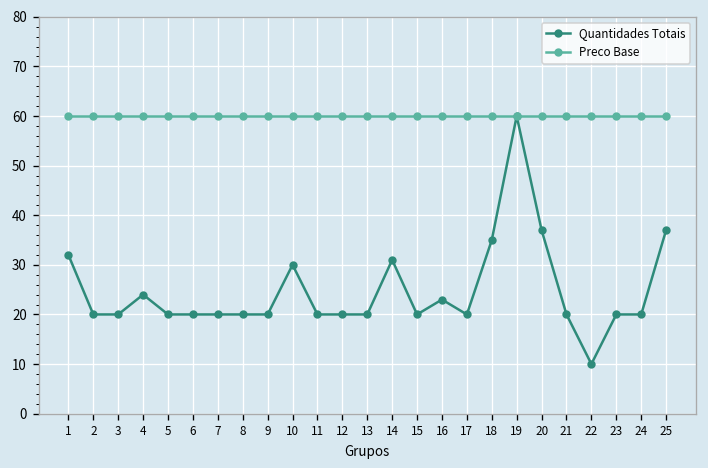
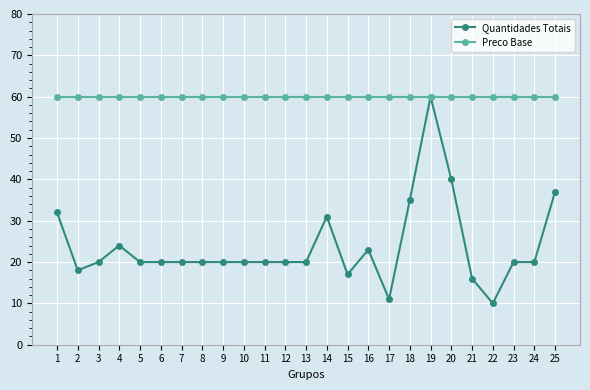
  {
    "Quantidades Totais": {
      "1": 32,
-     "2": 20,
+     "2": 18,
      "3": 20,
      "4": 24,
      "5": 20,
      "6": 20,
      "7": 20,
      "8": 20,
      "9": 20,
-     "10": 30,
+     "10": 20,
      "11": 20,
      "12": 20,
      "13": 20,
      "14": 31,
-     "15": 20,
+     "15": 17,
      "16": 23,
-     "17": 20,
+     "17": 11,
      "18": 35,
-     "20": 37,
-     "21": 20,
+     "20": 40,
+     "21": 16,
      "22": 10,
      "23": 20,
      "24": 20,
      "25": 37
    },
    "Preco Base": {
      "1": 60,
      "2": 60,
      "3": 60,
      "4": 60,
      "5": 60,
      "6": 60,
      "7": 60,
      "8": 60,
      "9": 60,
      "10": 60,
      "11": 60,
      "12": 60,
      "13": 60,
      "14": 60,
      "15": 60,
      "16": 60,
      "17": 60,
      "18": 60,
      "20": 60,
      "21": 60,
      "22": 60,
      "23": 60,
      "24": 60,
      "25": 60
    }
  }
